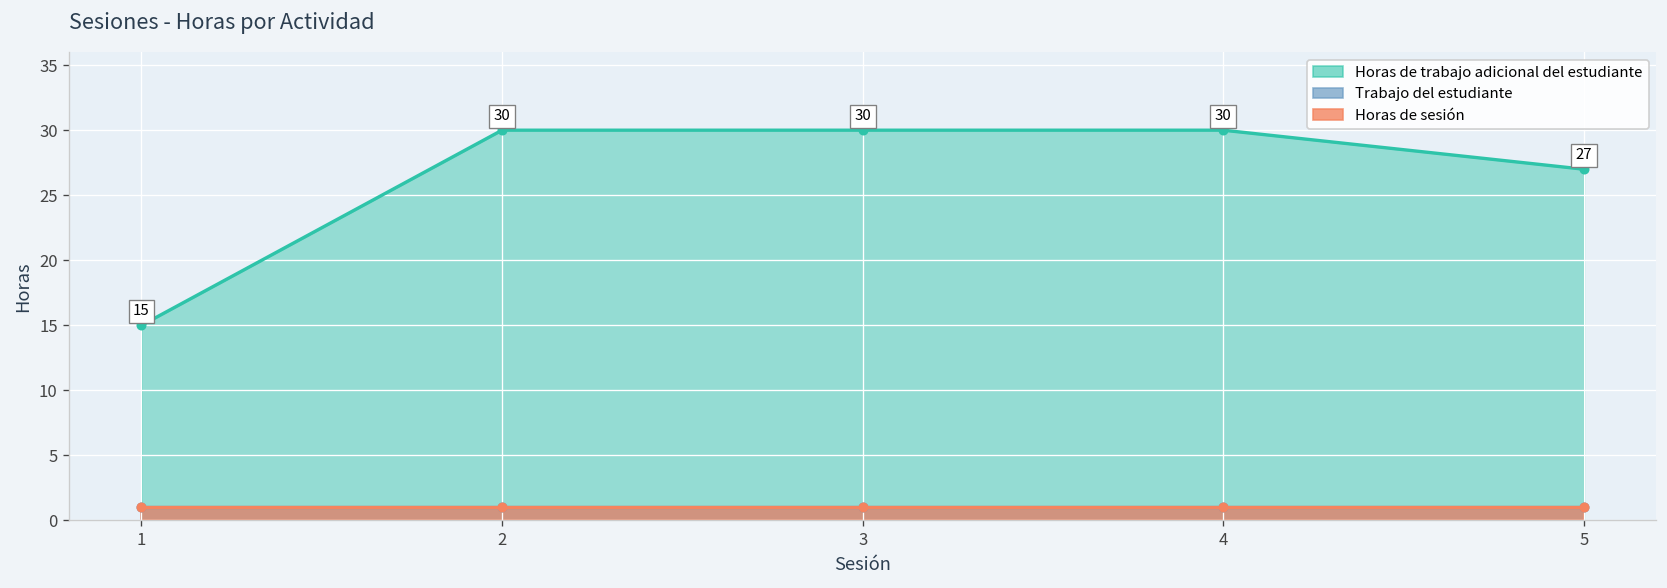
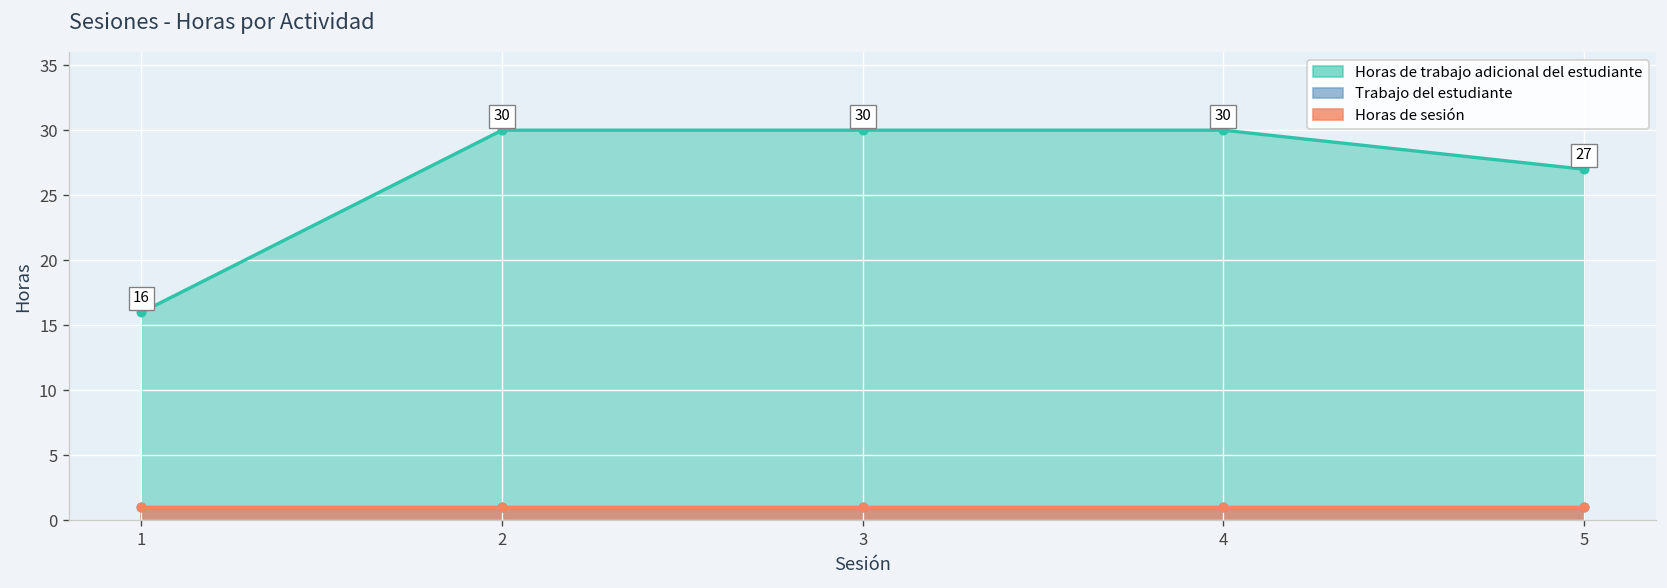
  {
    "Horas de trabajo adicional del estudiante": {
-     "1": 15
+     "1": 16
    },
    "Horas de sesión": {
      "1": 1.0,
      "2": 1.0,
      "3": 1.0,
      "4": 1.0,
      "5": 1.0
    }
  }
